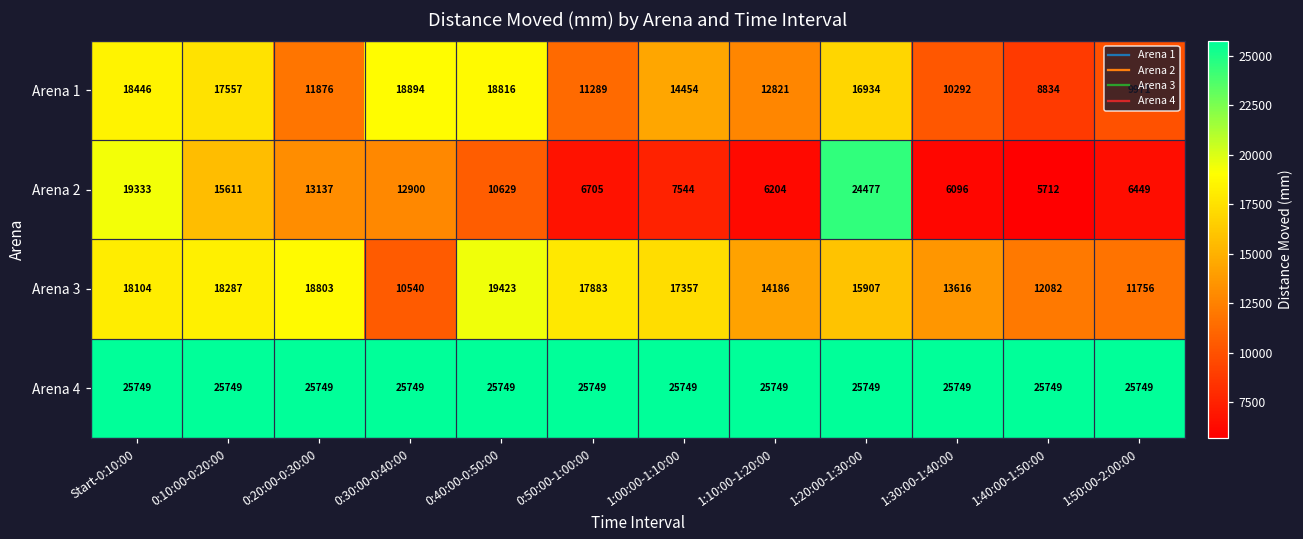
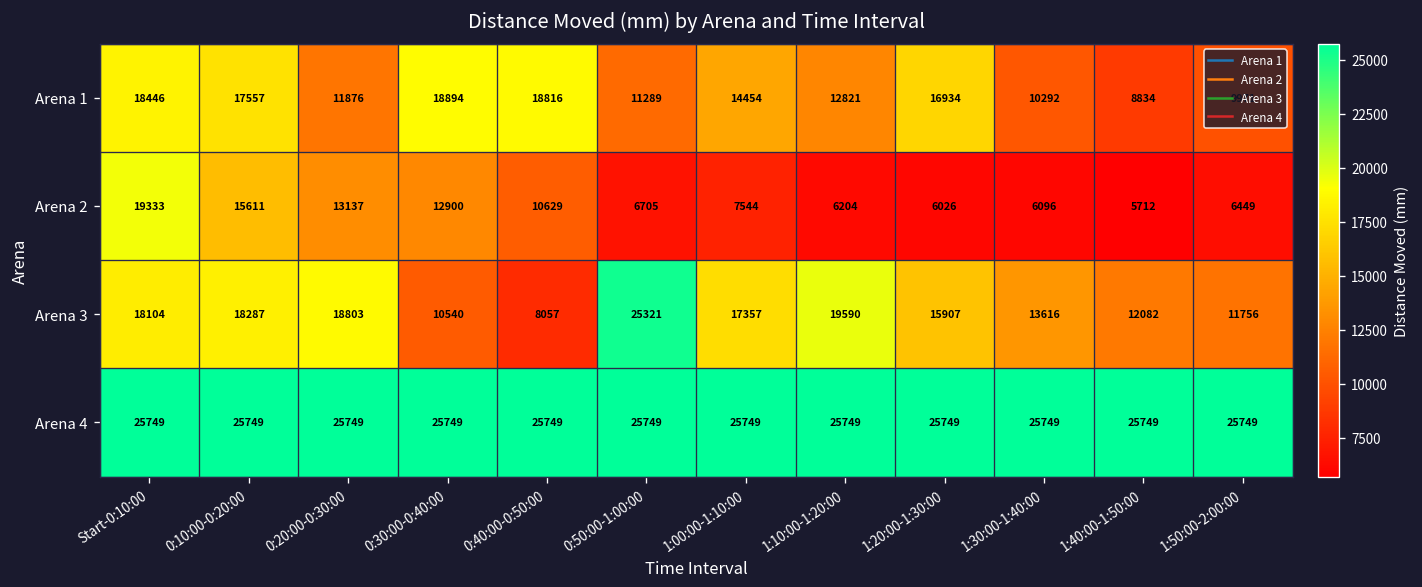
  {
    "Arena 1": {
      "Start-0:10:00": 18446,
      "0:10:00-0:20:00": 17557,
      "0:20:00-0:30:00": 11876,
      "0:30:00-0:40:00": 18894,
      "0:40:00-0:50:00": 18816,
      "0:50:00-1:00:00": 11289,
      "1:00:00-1:10:00": 14454,
      "1:10:00-1:20:00": 12821,
      "1:20:00-1:30:00": 16934,
      "1:30:00-1:40:00": 10292,
      "1:40:00-1:50:00": 8834
    },
    "Arena 2": {
      "Start-0:10:00": 19333,
      "0:10:00-0:20:00": 15611,
      "0:20:00-0:30:00": 13137,
      "0:30:00-0:40:00": 12900,
      "0:40:00-0:50:00": 10629,
      "0:50:00-1:00:00": 6705,
      "1:00:00-1:10:00": 7544,
      "1:10:00-1:20:00": 6204,
-     "1:20:00-1:30:00": 24477,
+     "1:20:00-1:30:00": 6026,
      "1:30:00-1:40:00": 6096,
      "1:40:00-1:50:00": 5712,
      "1:50:00-2:00:00": 6449
    },
    "Arena 3": {
      "Start-0:10:00": 18104,
      "0:10:00-0:20:00": 18287,
      "0:20:00-0:30:00": 18803,
      "0:30:00-0:40:00": 10540,
-     "0:40:00-0:50:00": 19423,
-     "0:50:00-1:00:00": 17883,
+     "0:40:00-0:50:00": 8057,
+     "0:50:00-1:00:00": 25321,
      "1:00:00-1:10:00": 17357,
-     "1:10:00-1:20:00": 14186,
+     "1:10:00-1:20:00": 19590,
      "1:20:00-1:30:00": 15907,
      "1:30:00-1:40:00": 13616,
      "1:40:00-1:50:00": 12082,
      "1:50:00-2:00:00": 11756
    },
    "Arena 4": {
      "Start-0:10:00": 25749,
      "0:10:00-0:20:00": 25749,
      "0:20:00-0:30:00": 25749,
      "0:30:00-0:40:00": 25749,
      "0:40:00-0:50:00": 25749,
      "0:50:00-1:00:00": 25749,
      "1:00:00-1:10:00": 25749,
      "1:10:00-1:20:00": 25749,
      "1:20:00-1:30:00": 25749,
      "1:30:00-1:40:00": 25749,
      "1:40:00-1:50:00": 25749,
      "1:50:00-2:00:00": 25749
    }
  }
